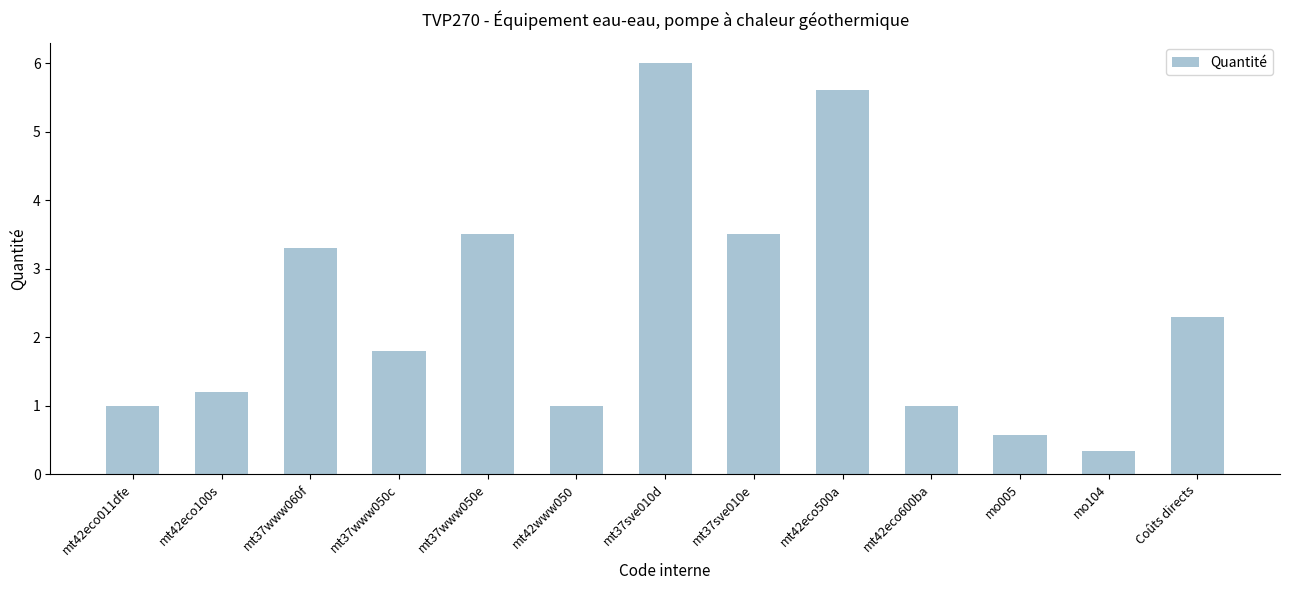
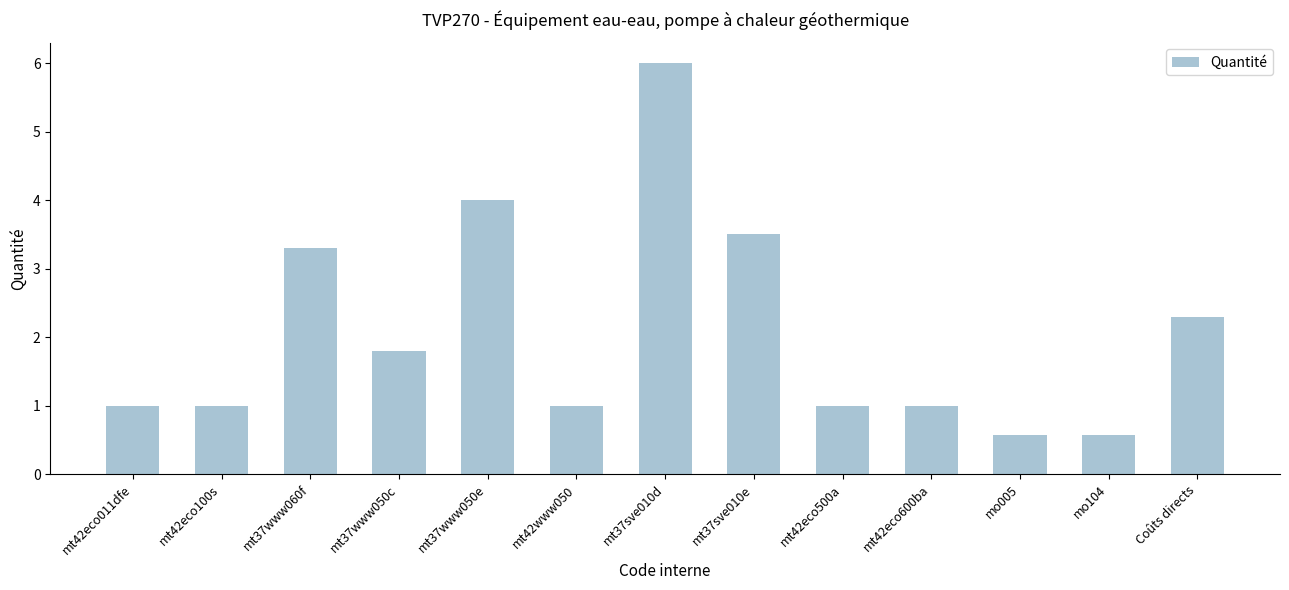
  {
    "mt42eco011dfe": 1.0,
-   "mt42eco100s": 1.2,
+   "mt42eco100s": 1.0,
    "mt37www060f": 3.3,
    "mt37www050c": 1.8,
-   "mt37www050e": 3.5,
+   "mt37www050e": 4.0,
    "mt42www050": 1.0,
    "mt37sve010d": 6.0,
    "mt37sve010e": 3.5,
-   "mt42eco500a": 5.6,
+   "mt42eco500a": 1.0,
    "mt42eco600ba": 1.0,
    "mo005": 0.6,
-   "mo104": 0.3,
+   "mo104": 0.6,
    "Coûts directs": 2.3
  }
